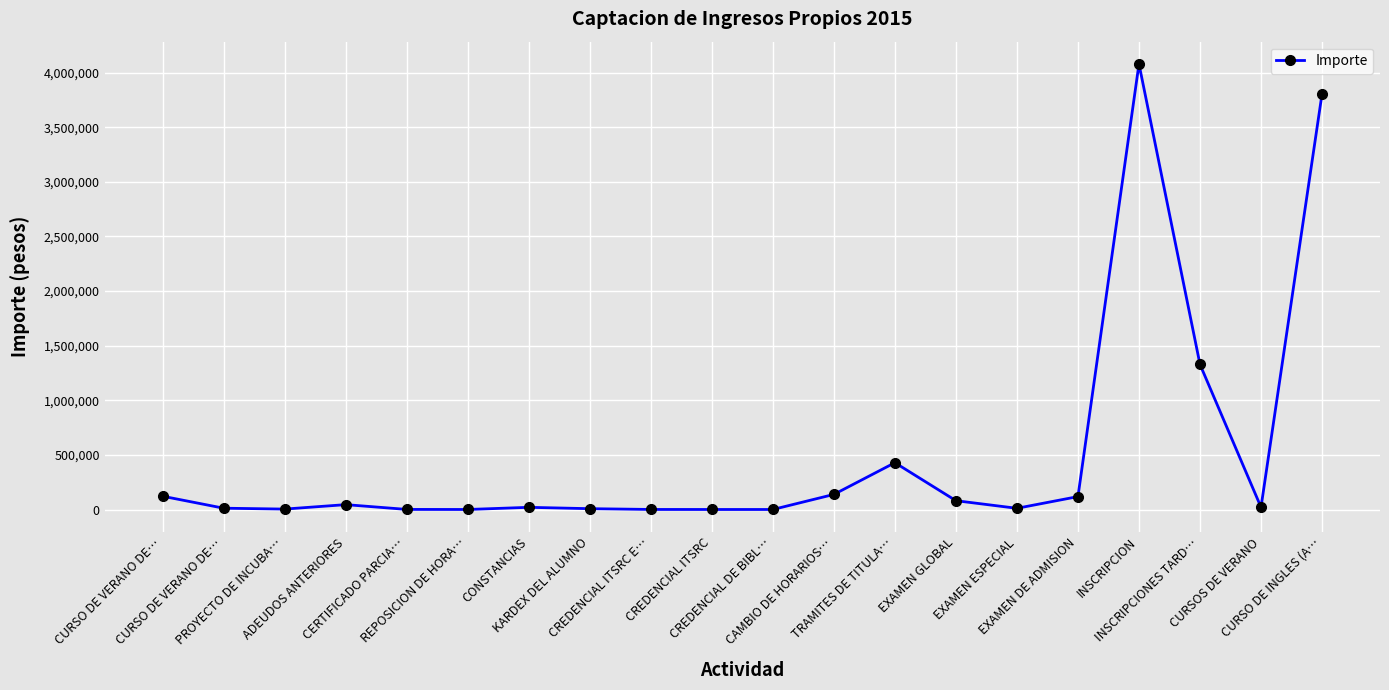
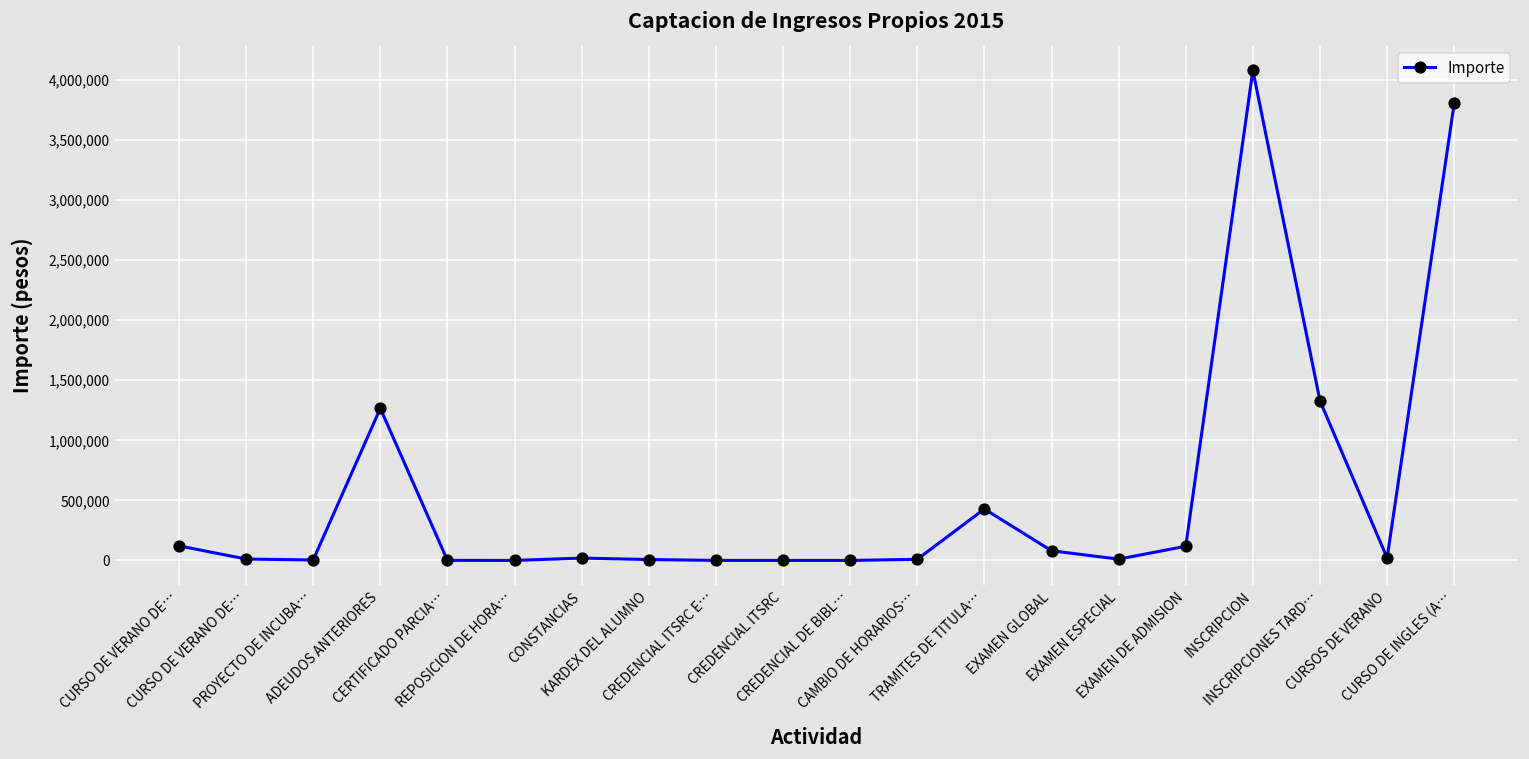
  {
    "PROYECTO DE INCUBA…": "0",
-   "ADEUDOS ANTERIORES": "40,000",
+   "ADEUDOS ANTERIORES": "1,270,000",
    "CERTIFICADO PARCIA…": "0",
    "REPOSICION DE HORA…": "0",
    "CONSTANCIAS": "20,000",
    "KARDEX DEL ALUMNO": "10,000",
    "CREDENCIAL ITSRC E…": "0",
    "CREDENCIAL ITSRC": "0",
    "CREDENCIAL DE BIBL…": "0",
-   "CAMBIO DE HORARIOS…": "140,000",
+   "CAMBIO DE HORARIOS…": "10,000",
    "TRAMITES DE TITULA…": "430,000",
    "EXAMEN GLOBAL": "80,000",
    "EXAMEN ESPECIAL": "10,000",
    "EXAMEN DE ADMISION": "120,000",
    "INSCRIPCION": "4,080,000",
    "INSCRIPCIONES TARD…": "1,330,000",
    "CURSOS DE VERANO": "20,000",
    "CURSO DE INGLES (A…": "3,800,000"
  }
